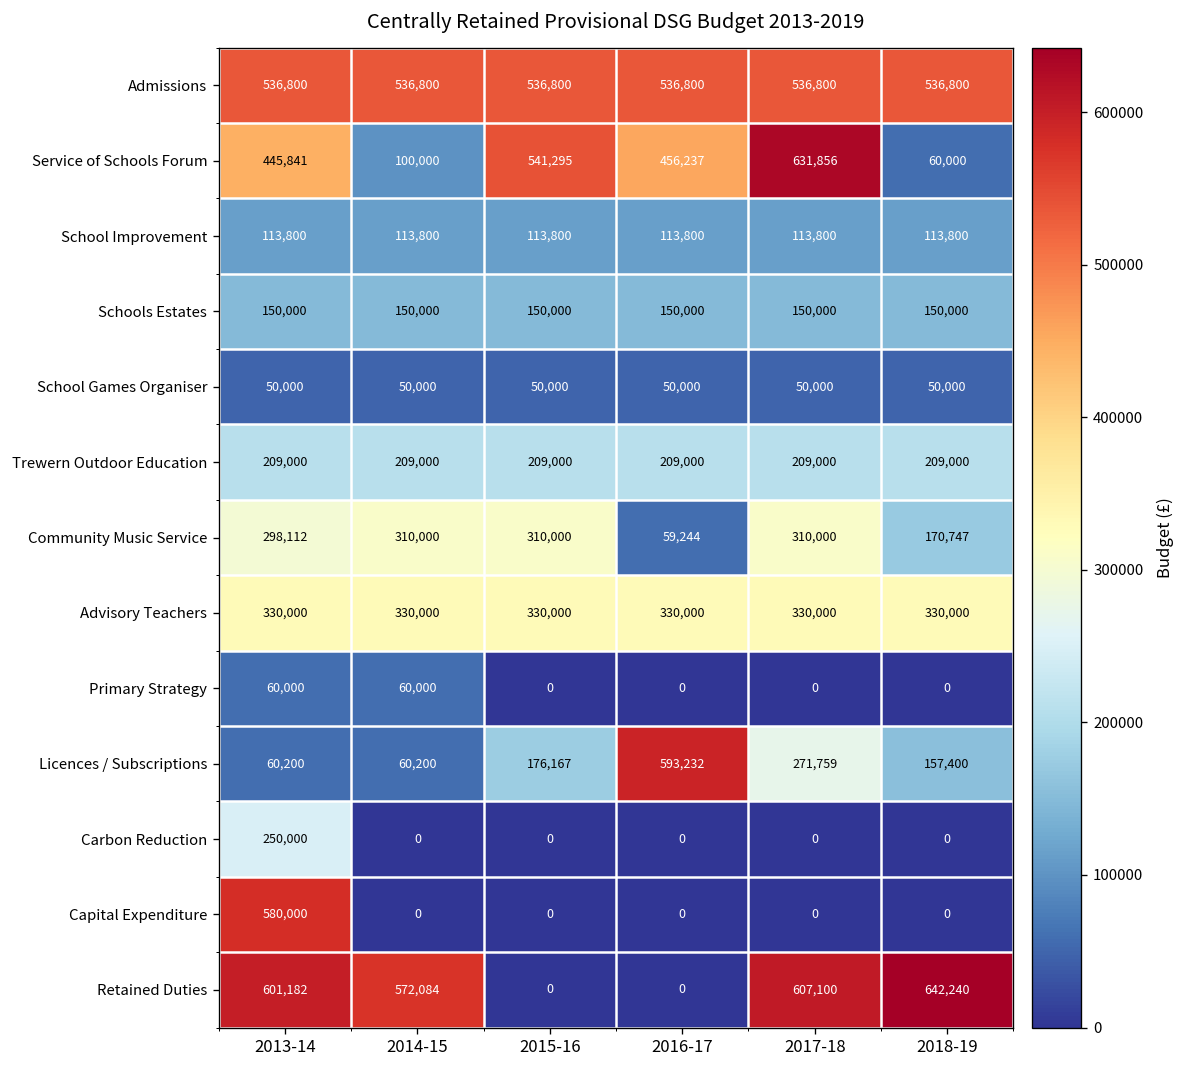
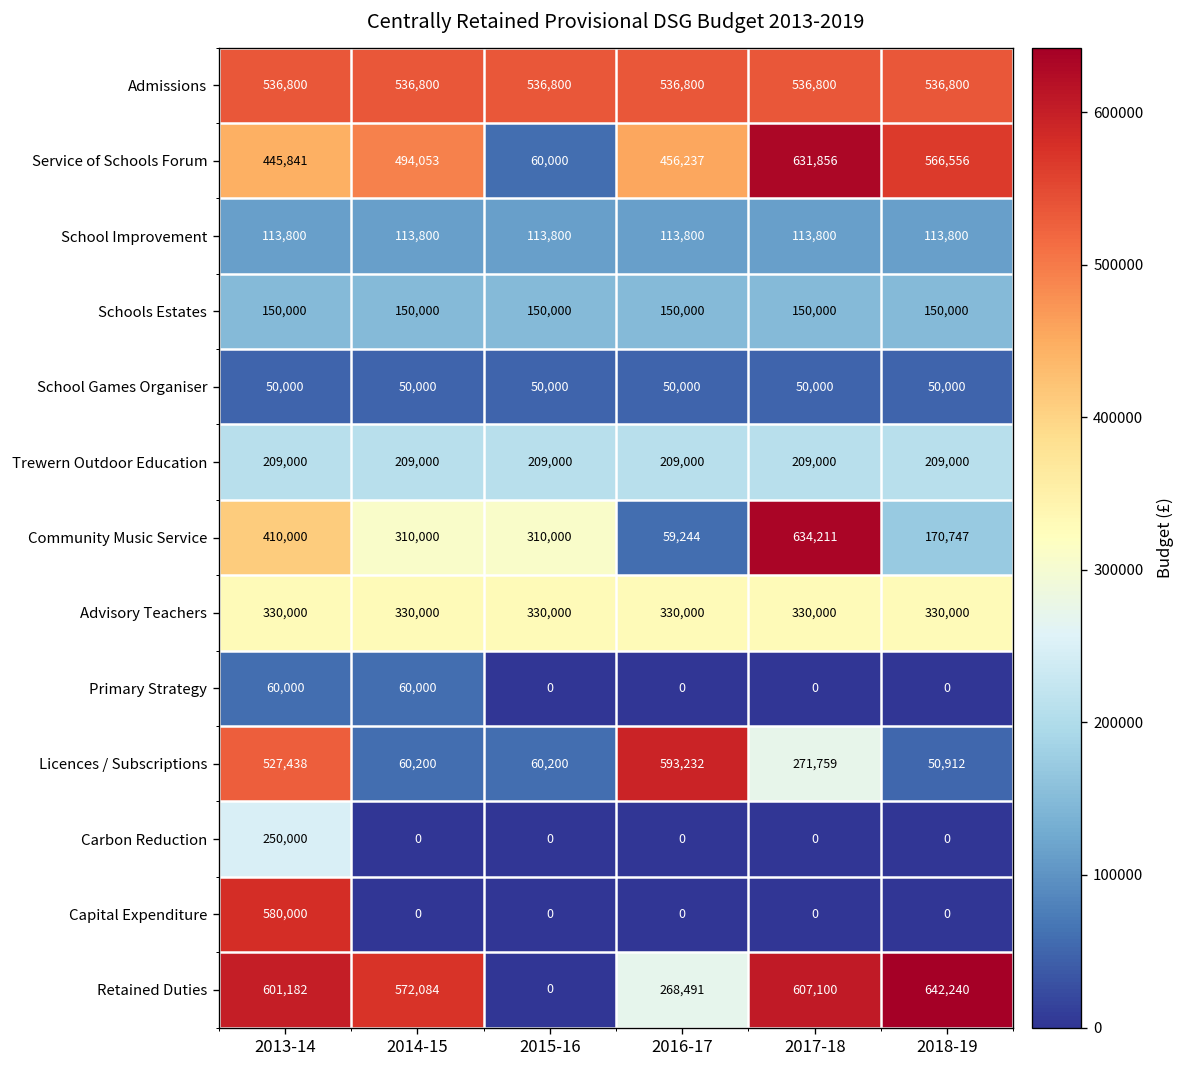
  {
    "Admissions": {
      "2013-14": "536,800",
      "2014-15": "536,800",
      "2015-16": "536,800",
      "2016-17": "536,800",
      "2017-18": "536,800",
      "2018-19": "536,800"
    },
    "Service of Schools Forum": {
      "2013-14": "445,841",
-     "2014-15": "100,000",
-     "2015-16": "541,295",
+     "2014-15": "494,053",
+     "2015-16": "60,000",
      "2016-17": "456,237",
      "2017-18": "631,856",
-     "2018-19": "60,000"
+     "2018-19": "566,556"
    },
    "School Improvement": {
      "2013-14": "113,800",
      "2014-15": "113,800",
      "2015-16": "113,800",
      "2016-17": "113,800",
      "2017-18": "113,800",
      "2018-19": "113,800"
    },
    "Schools Estates": {
      "2013-14": "150,000",
      "2014-15": "150,000",
      "2015-16": "150,000",
      "2016-17": "150,000",
      "2017-18": "150,000",
      "2018-19": "150,000"
    },
    "School Games Organiser": {
      "2013-14": "50,000",
      "2014-15": "50,000",
      "2015-16": "50,000",
      "2016-17": "50,000",
      "2017-18": "50,000",
      "2018-19": "50,000"
    },
    "Trewern Outdoor Education": {
      "2013-14": "209,000",
      "2014-15": "209,000",
      "2015-16": "209,000",
      "2016-17": "209,000",
      "2017-18": "209,000",
      "2018-19": "209,000"
    },
    "Community Music Service": {
-     "2013-14": "298,112",
+     "2013-14": "410,000",
      "2014-15": "310,000",
      "2015-16": "310,000",
      "2016-17": "59,244",
-     "2017-18": "310,000",
+     "2017-18": "634,211",
      "2018-19": "170,747"
    },
    "Advisory Teachers": {
      "2013-14": "330,000",
      "2014-15": "330,000",
      "2015-16": "330,000",
      "2016-17": "330,000",
      "2017-18": "330,000",
      "2018-19": "330,000"
    },
    "Primary Strategy": {
      "2013-14": "60,000",
      "2014-15": "60,000",
      "2015-16": "0",
      "2016-17": "0",
      "2017-18": "0",
      "2018-19": "0"
    },
    "Licences / Subscriptions": {
-     "2013-14": "60,200",
+     "2013-14": "527,438",
      "2014-15": "60,200",
-     "2015-16": "176,167",
+     "2015-16": "60,200",
      "2016-17": "593,232",
      "2017-18": "271,759",
-     "2018-19": "157,400"
+     "2018-19": "50,912"
    },
    "Carbon Reduction": {
      "2013-14": "250,000",
      "2014-15": "0",
      "2015-16": "0",
      "2016-17": "0",
      "2017-18": "0",
      "2018-19": "0"
    },
    "Capital Expenditure": {
      "2013-14": "580,000",
      "2014-15": "0",
      "2015-16": "0",
      "2016-17": "0",
      "2017-18": "0",
      "2018-19": "0"
    },
    "Retained Duties": {
      "2013-14": "601,182",
      "2014-15": "572,084",
      "2015-16": "0",
-     "2016-17": "0",
+     "2016-17": "268,491",
      "2017-18": "607,100",
      "2018-19": "642,240"
    }
  }
